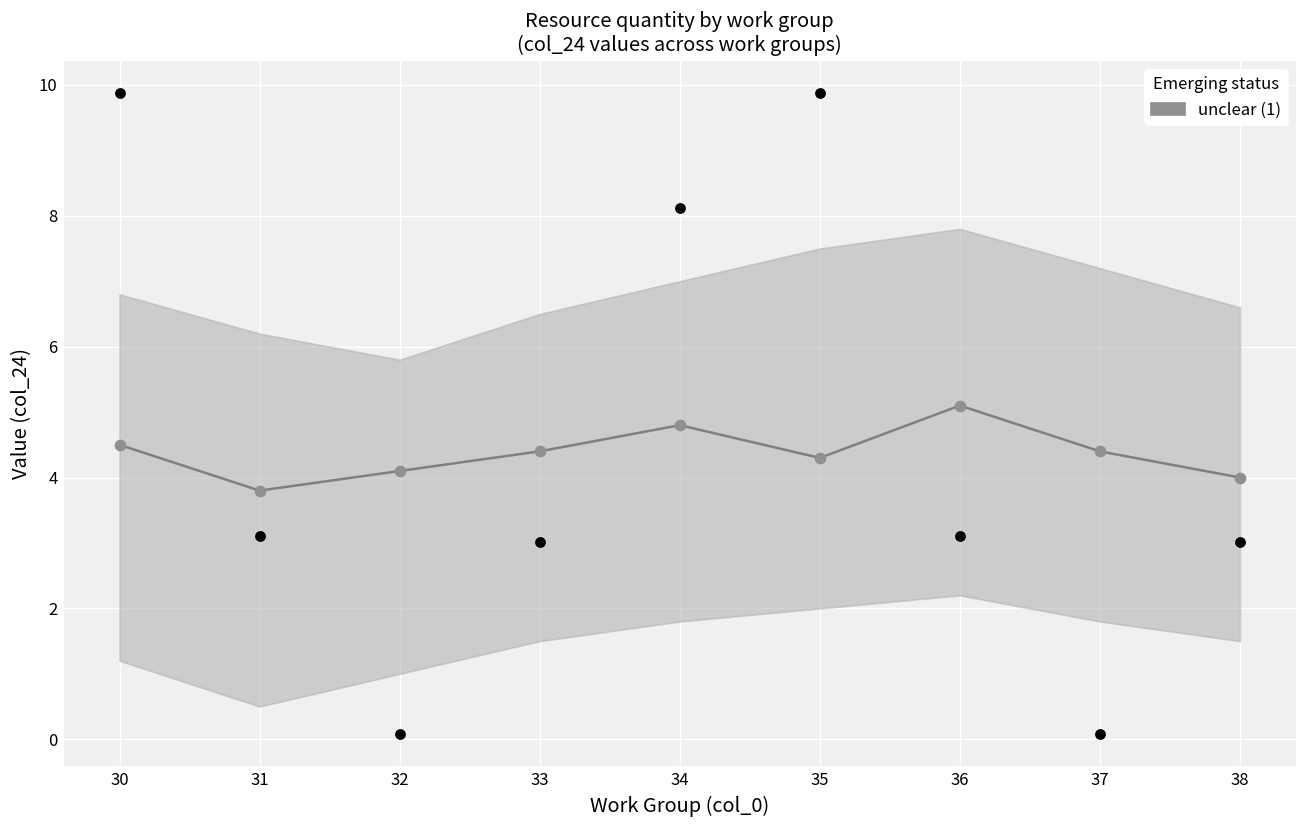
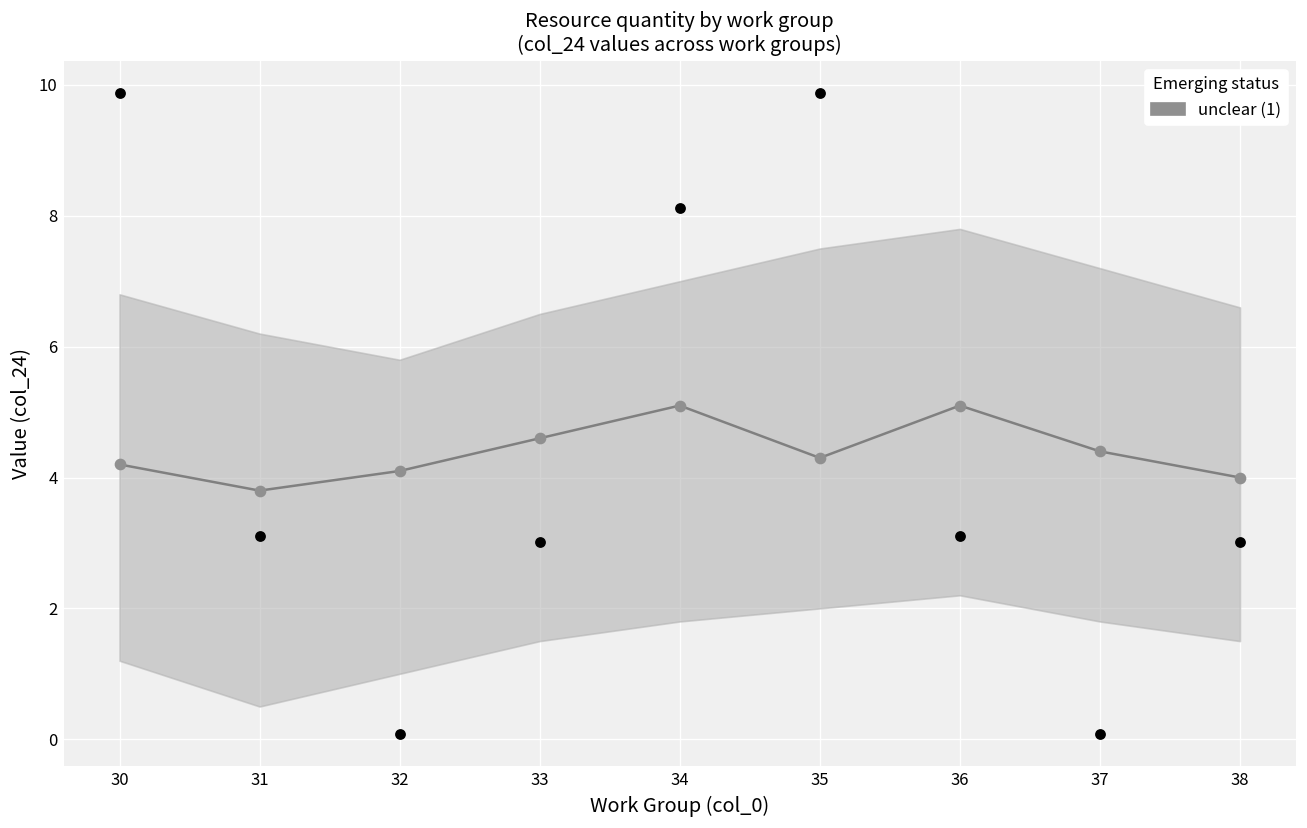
  {
    "unclear (1)": {
-     "30": 4.5,
+     "30": 4.2,
      "31": 3.8,
      "32": 4.1,
-     "33": 4.4,
-     "34": 4.8,
+     "33": 4.6,
+     "34": 5.1,
      "35": 4.3,
      "36": 5.1,
      "37": 4.4,
      "38": 4.0
    }
  }
